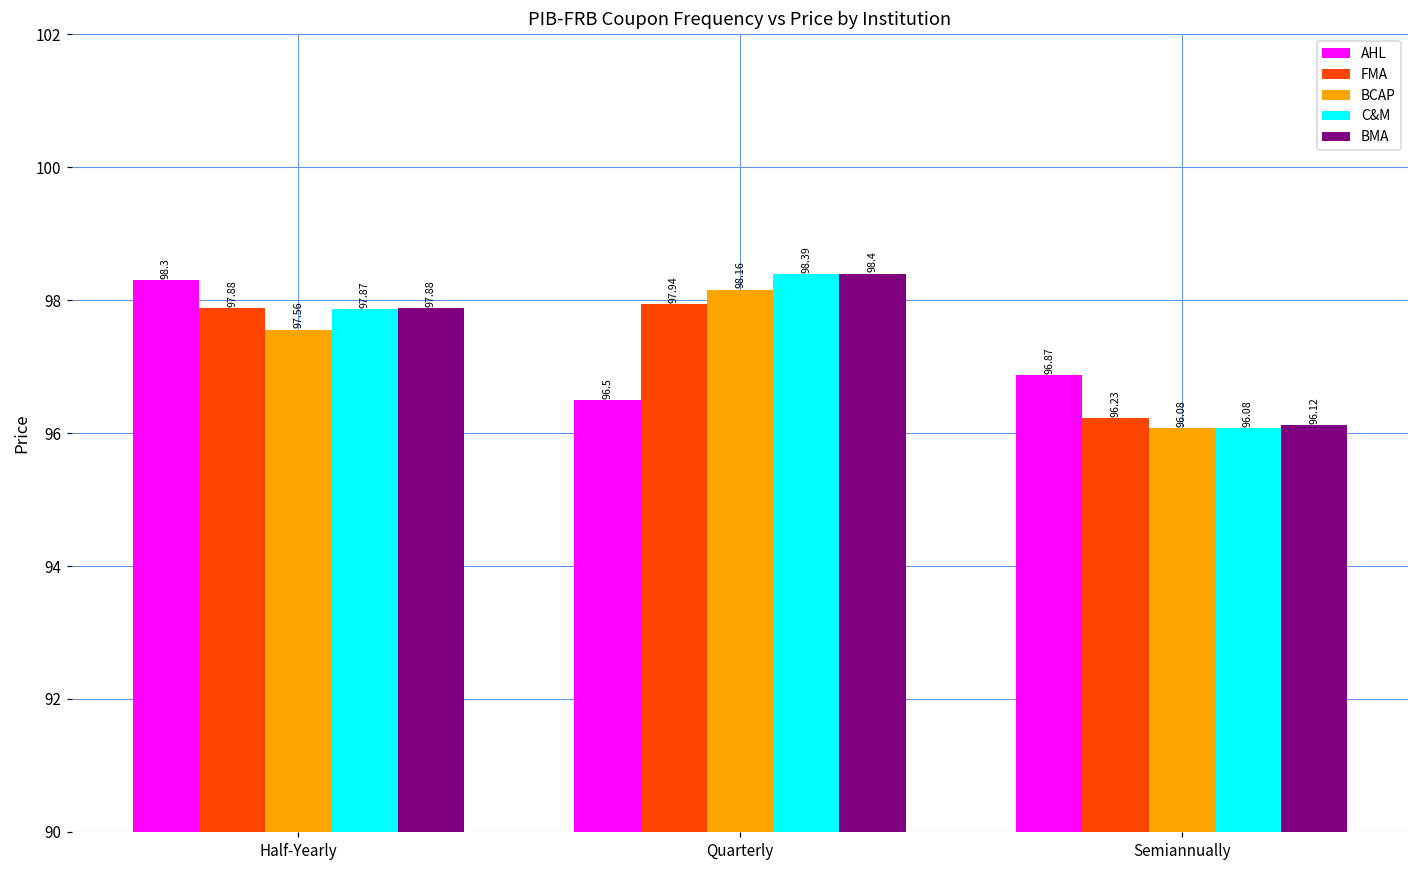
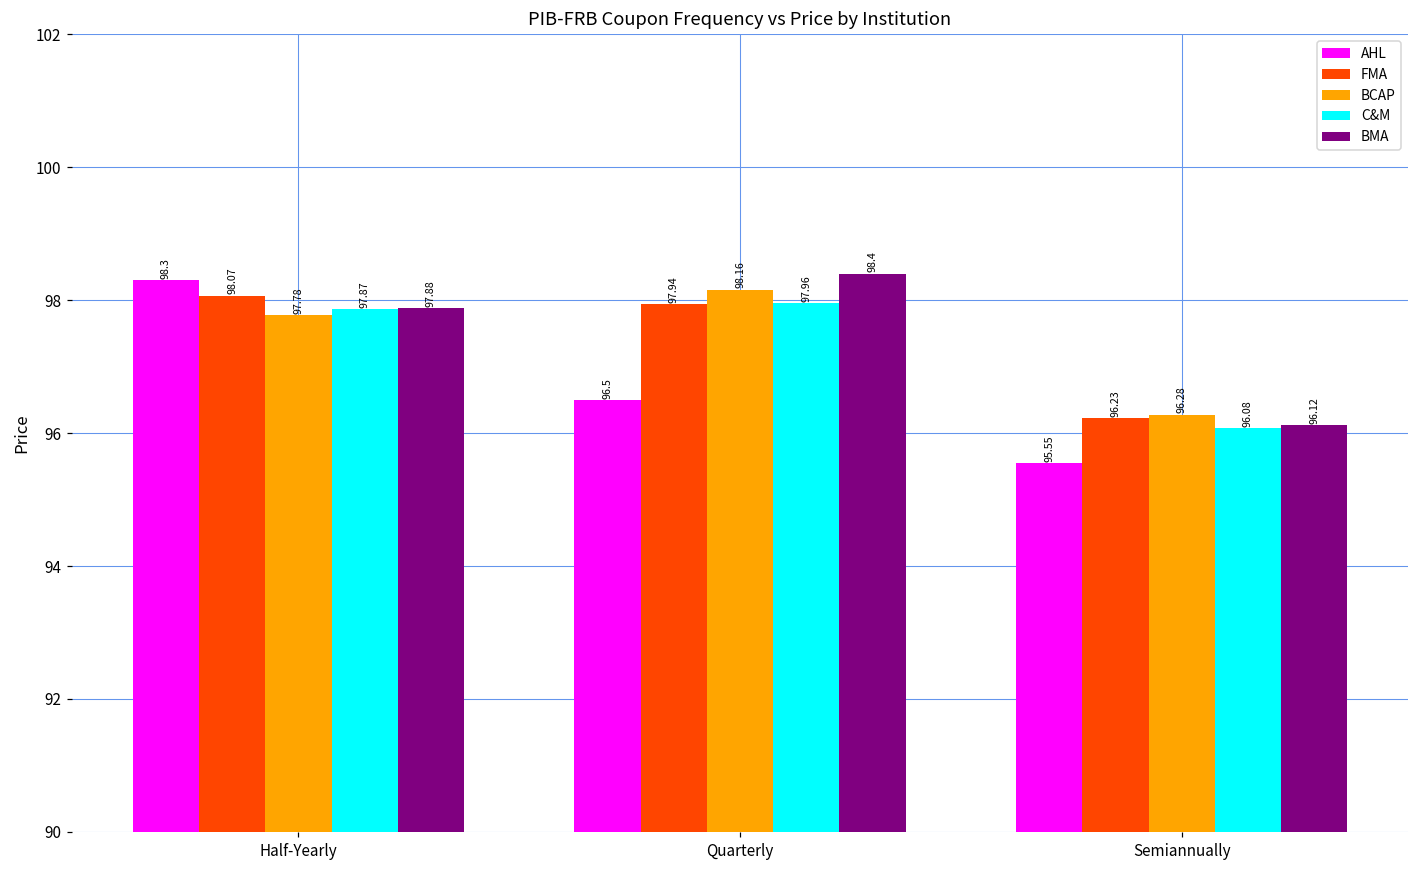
  {
    "AHL": {
      "Half-Yearly": 98.3,
      "Quarterly": 96.5,
-     "Semiannually": 96.87
+     "Semiannually": 95.55
    },
    "FMA": {
-     "Half-Yearly": 97.88,
+     "Half-Yearly": 98.07,
      "Quarterly": 97.94,
      "Semiannually": 96.23
    },
    "BCAP": {
-     "Half-Yearly": 97.56,
+     "Half-Yearly": 97.78,
      "Quarterly": 98.16,
-     "Semiannually": 96.08
+     "Semiannually": 96.28
    },
    "C&M": {
      "Half-Yearly": 97.87,
-     "Quarterly": 98.39,
+     "Quarterly": 97.96,
      "Semiannually": 96.08
    },
    "BMA": {
      "Half-Yearly": 97.88,
      "Quarterly": 98.4,
      "Semiannually": 96.12
    }
  }
